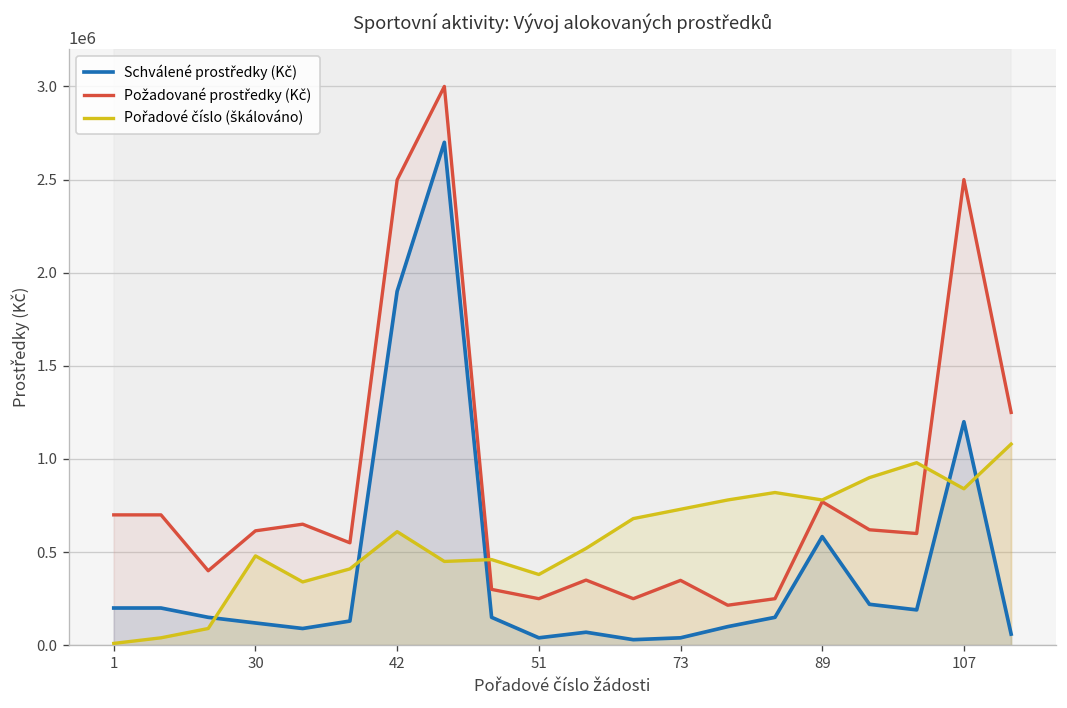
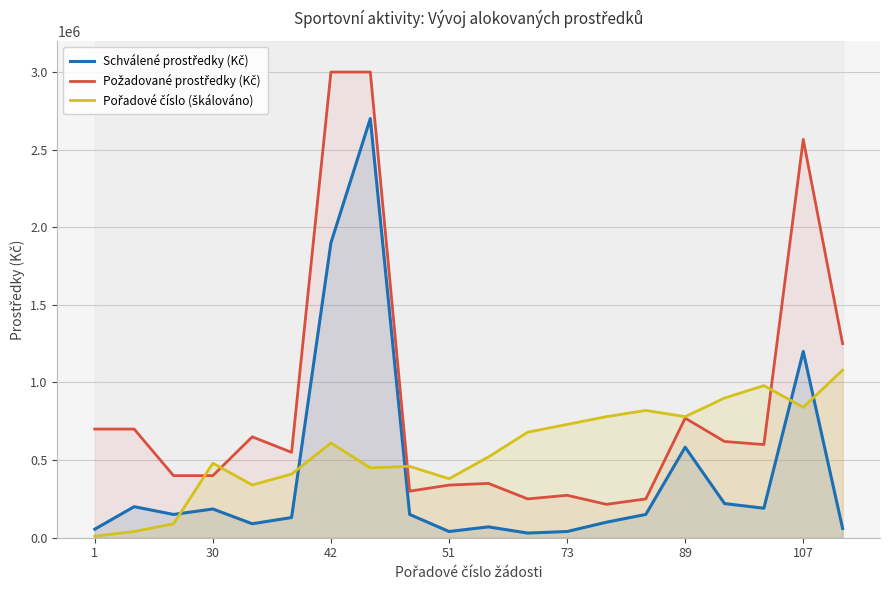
  {
    "Schválené prostředky (Kč)": {
-     "1": 200000,
-     "30": 120000,
+     "1": 50000,
+     "30": 190000,
      "42": 1900000,
      "51": 40000,
      "73": 40000,
      "89": 580000,
      "107": 1200000
    },
    "Požadované prostředky (Kč)": {
      "1": 700000,
-     "30": 610000,
-     "42": 2500000,
-     "51": 250000,
-     "73": 350000,
-     "107": 2500000
+     "30": 400000,
+     "42": 3000000,
+     "51": 340000,
+     "73": 270000,
+     "107": 2570000
    },
    "Pořadové číslo (škálováno)": {
      "1": 10000,
      "30": 480000,
      "42": 610000,
      "51": 380000,
      "73": 730000,
      "107": 840000
    }
  }
